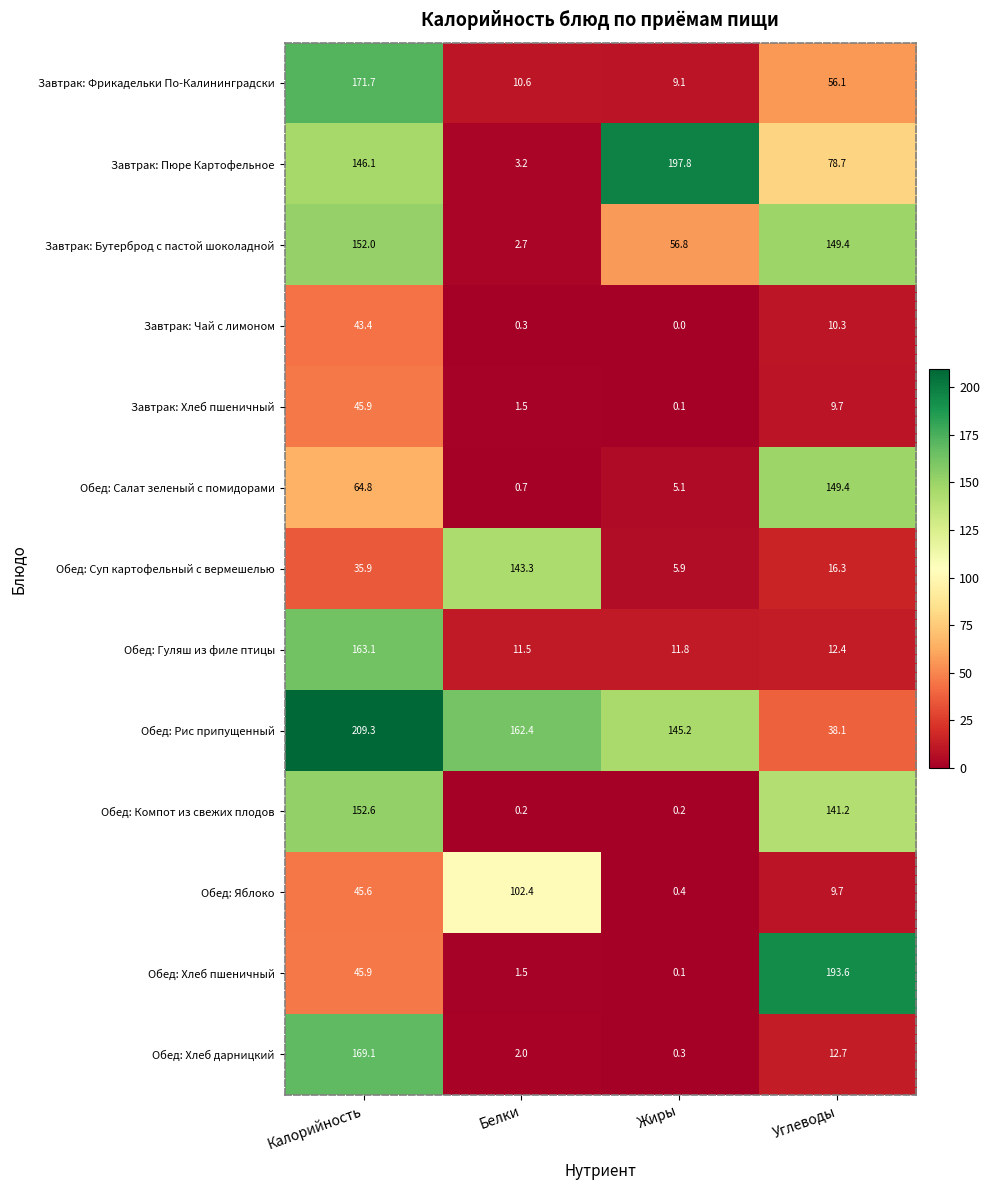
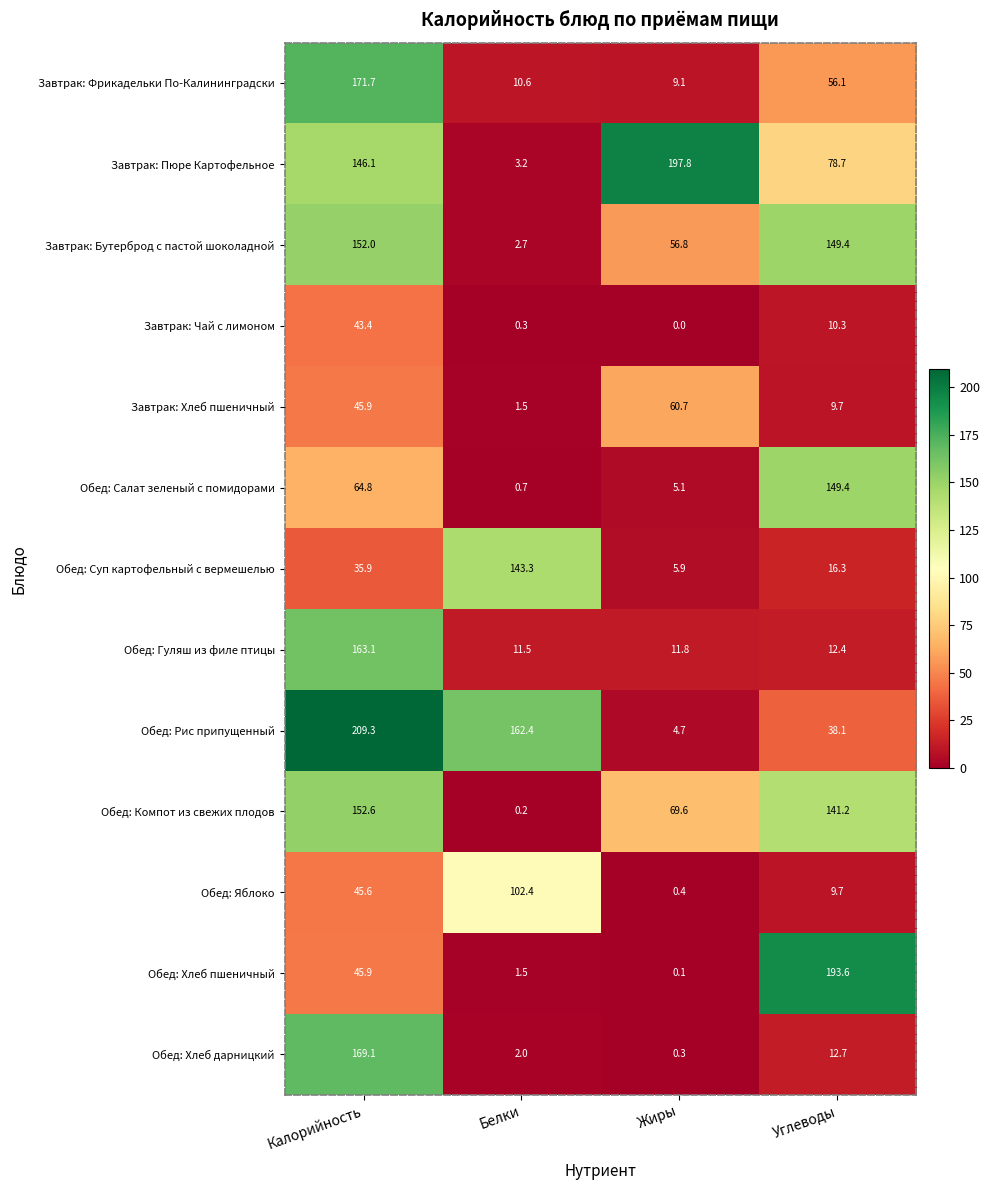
  {
    "Завтрак: Фрикадельки По-Калининградски": {
      "Калорийность": 171.7,
      "Белки": 10.6,
      "Жиры": 9.1,
      "Углеводы": 56.1
    },
    "Завтрак: Пюре Картофельное": {
      "Калорийность": 146.1,
      "Белки": 3.2,
      "Жиры": 197.8,
      "Углеводы": 78.7
    },
    "Завтрак: Бутерброд с пастой шоколадной": {
      "Калорийность": 152.0,
      "Белки": 2.7,
      "Жиры": 56.8,
      "Углеводы": 149.4
    },
    "Завтрак: Чай с лимоном": {
      "Калорийность": 43.4,
      "Белки": 0.3,
      "Жиры": 0.0,
      "Углеводы": 10.3
    },
    "Завтрак: Хлеб пшеничный": {
      "Калорийность": 45.9,
      "Белки": 1.5,
-     "Жиры": 0.1,
+     "Жиры": 60.7,
      "Углеводы": 9.7
    },
    "Обед: Салат зеленый с помидорами": {
      "Калорийность": 64.8,
      "Белки": 0.7,
      "Жиры": 5.1,
      "Углеводы": 149.4
    },
    "Обед: Суп картофельный с вермешелью": {
      "Калорийность": 35.9,
      "Белки": 143.3,
      "Жиры": 5.9,
      "Углеводы": 16.3
    },
    "Обед: Гуляш из филе птицы": {
      "Калорийность": 163.1,
      "Белки": 11.5,
      "Жиры": 11.8,
      "Углеводы": 12.4
    },
    "Обед: Рис припущенный": {
      "Калорийность": 209.3,
      "Белки": 162.4,
-     "Жиры": 145.2,
+     "Жиры": 4.7,
      "Углеводы": 38.1
    },
    "Обед: Компот из свежих плодов": {
      "Калорийность": 152.6,
      "Белки": 0.2,
-     "Жиры": 0.2,
+     "Жиры": 69.6,
      "Углеводы": 141.2
    },
    "Обед: Яблоко": {
      "Калорийность": 45.6,
      "Белки": 102.4,
      "Жиры": 0.4,
      "Углеводы": 9.7
    },
    "Обед: Хлеб пшеничный": {
      "Калорийность": 45.9,
      "Белки": 1.5,
      "Жиры": 0.1,
      "Углеводы": 193.6
    },
    "Обед: Хлеб дарницкий": {
      "Калорийность": 169.1,
      "Белки": 2.0,
      "Жиры": 0.3,
      "Углеводы": 12.7
    }
  }
